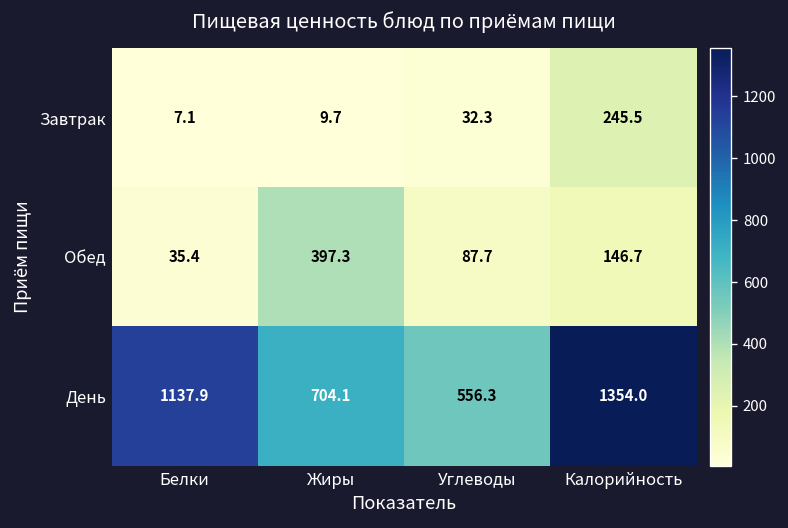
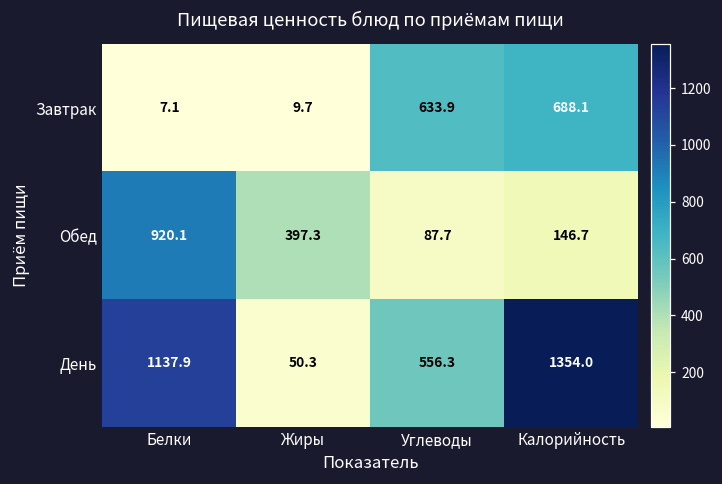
  {
    "Завтрак": {
      "Белки": 7.1,
      "Жиры": 9.7,
-     "Углеводы": 32.3,
-     "Калорийность": 245.5
+     "Углеводы": 633.9,
+     "Калорийность": 688.1
    },
    "Обед": {
-     "Белки": 35.4,
+     "Белки": 920.1,
      "Жиры": 397.3,
      "Углеводы": 87.7,
      "Калорийность": 146.7
    },
    "День": {
      "Белки": 1137.9,
-     "Жиры": 704.1,
+     "Жиры": 50.3,
      "Углеводы": 556.3,
      "Калорийность": 1354.0
    }
  }
